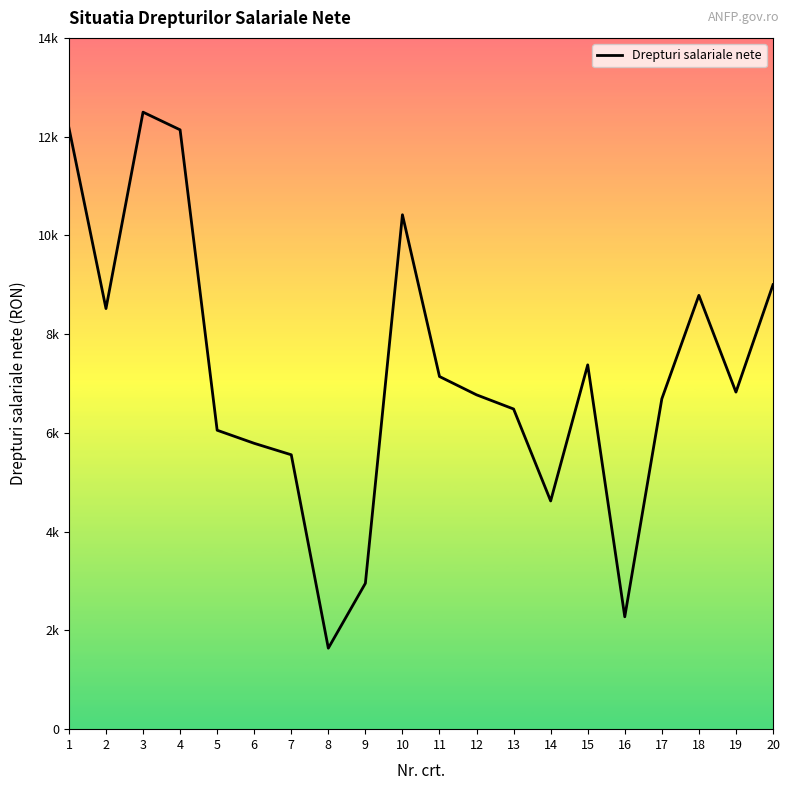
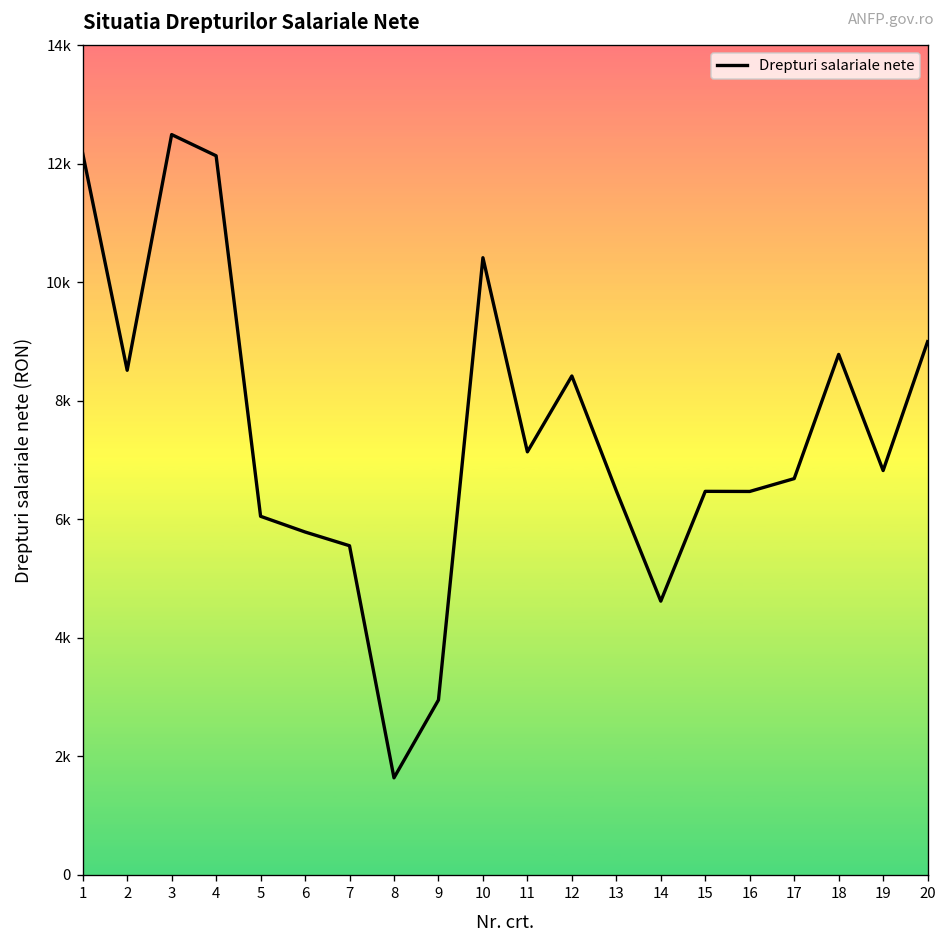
  {
    "1": 12200,
    "2": 8500,
    "3": 12500,
    "4": 12100,
    "5": 6100,
    "6": 5800,
    "7": 5600,
    "8": 1600,
    "9": 3000,
    "10": 10400,
    "11": 7100,
-   "12": 6800,
+   "12": 8400,
    "13": 6500,
    "14": 4600,
-   "15": 7400,
-   "16": 2300,
+   "15": 6500,
+   "16": 6500,
    "17": 6700,
    "18": 8800,
    "19": 6800,
    "20": 9000
  }
